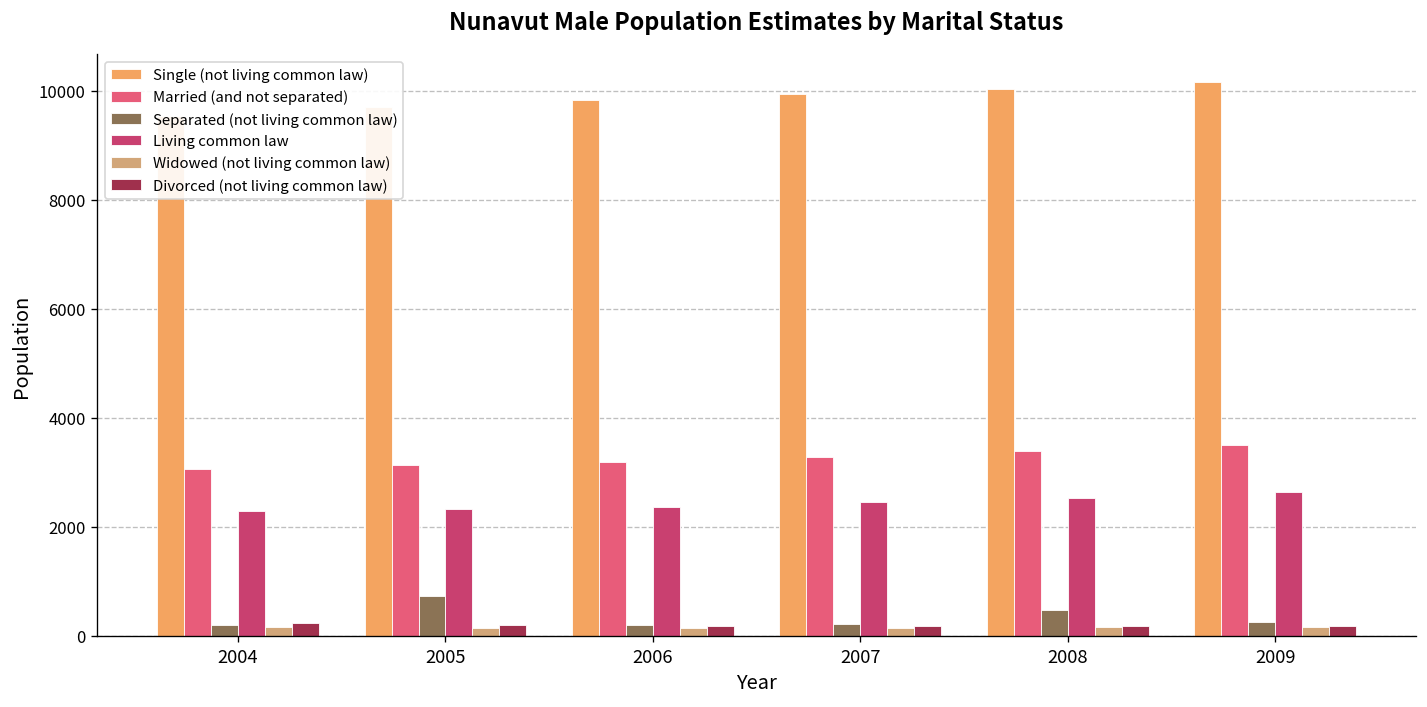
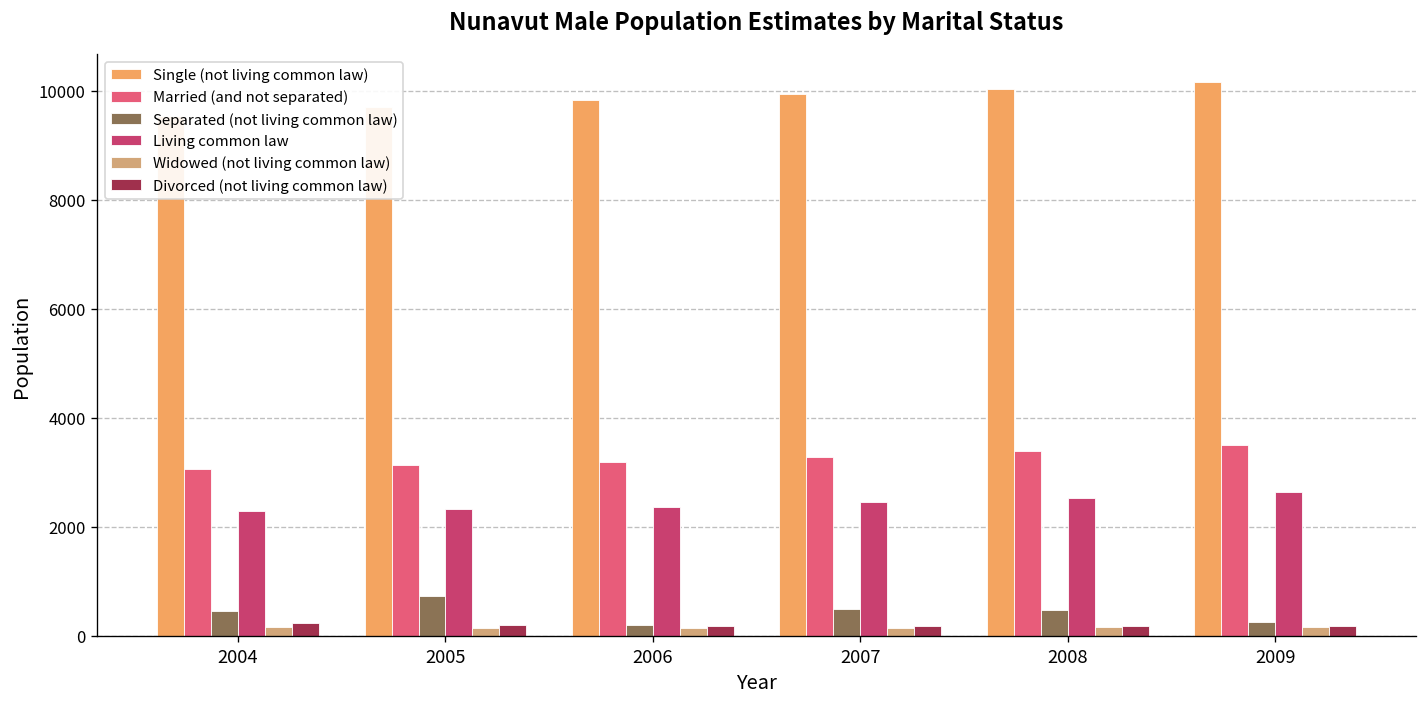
  {
    "Separated (not living common law)": {
-     "2004": 200,
+     "2004": 400,
      "2005": 700,
      "2006": 200,
-     "2007": 200,
+     "2007": 500,
      "2008": 500,
      "2009": 200
    }
  }
